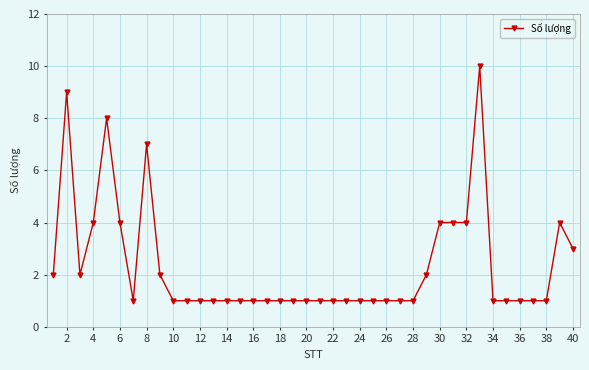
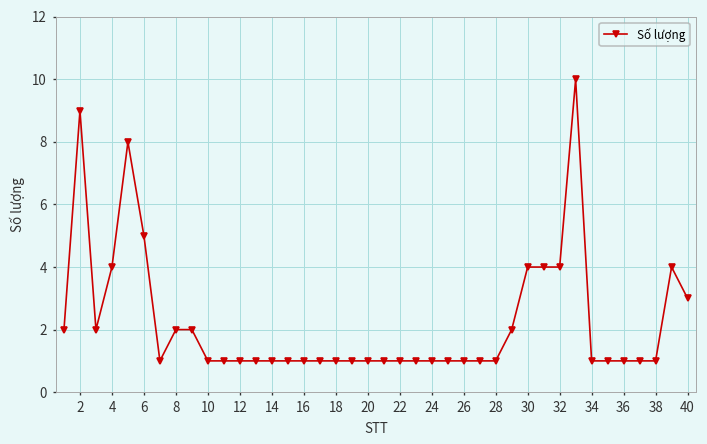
  {
    "2": 9,
    "4": 4,
-   "6": 4,
-   "8": 7,
+   "6": 5,
+   "8": 2,
    "10": 1,
    "12": 1,
    "14": 1,
    "16": 1,
    "18": 1,
    "20": 1,
    "22": 1,
    "24": 1,
    "26": 1,
    "28": 1,
    "30": 4,
    "32": 4,
    "34": 1,
    "36": 1,
    "38": 1,
    "40": 3
  }
